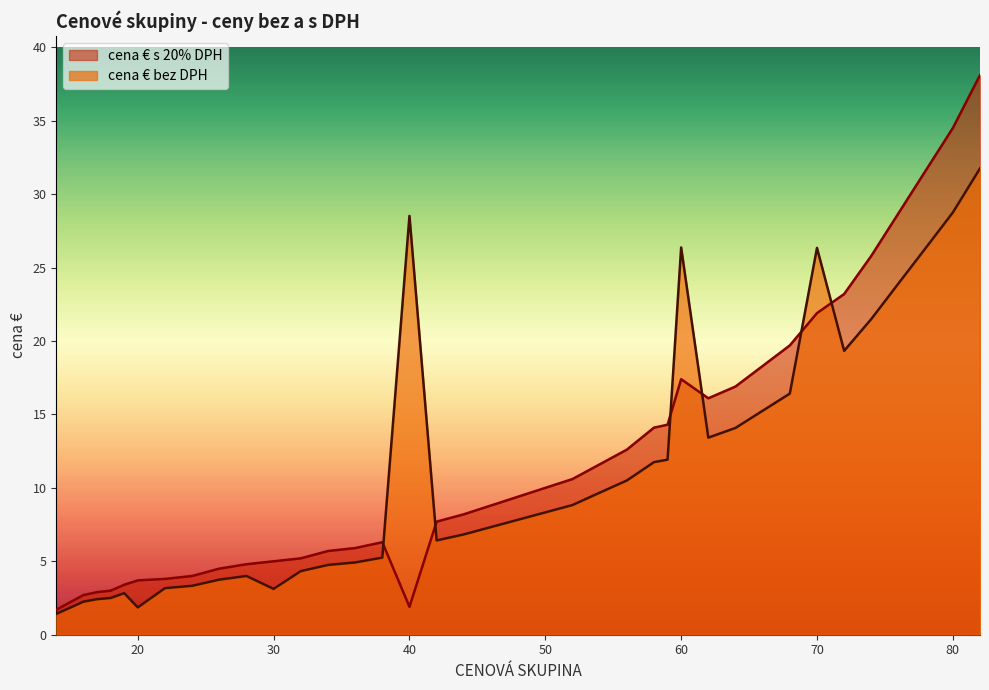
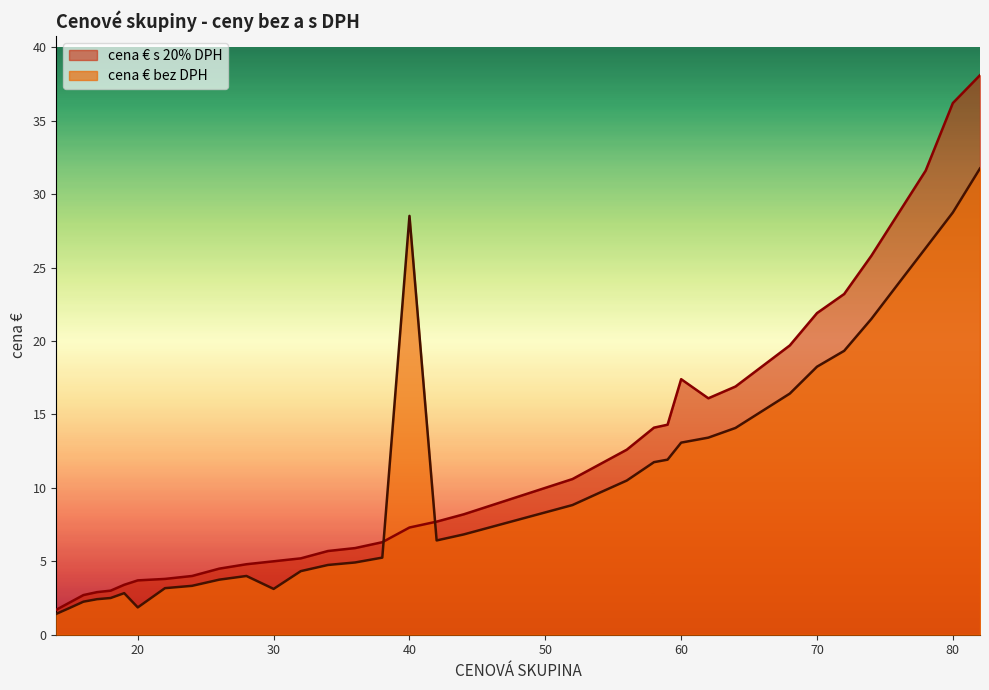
  {
    "cena € s 20% DPH": {
      "20": 3.7,
      "30": 5.0,
-     "40": 1.9,
+     "40": 7.3,
      "50": 10.0,
      "60": 17.4,
      "70": 21.9,
-     "80": 34.5
+     "80": 36.2
    },
    "cena € bez DPH": {
      "20": 1.9,
      "30": 3.1,
      "40": 28.5,
      "50": 8.3,
-     "60": 26.4,
-     "70": 26.3,
+     "60": 13.1,
+     "70": 18.3,
      "80": 28.8
    }
  }
